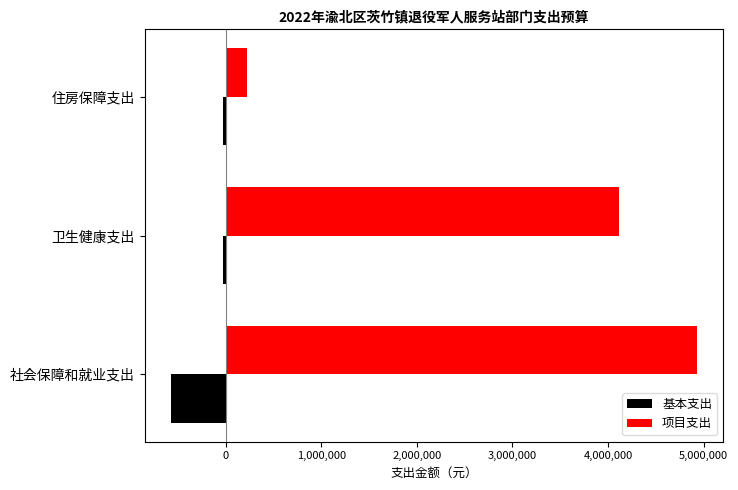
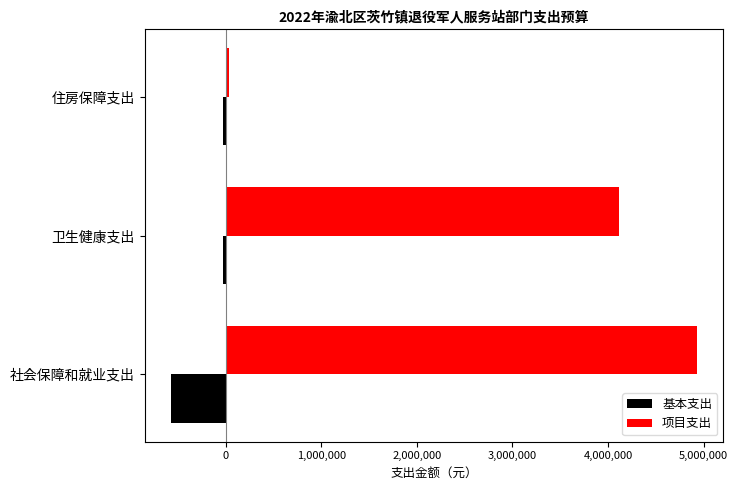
  {
    "基本支出": {
      "社会保障和就业支出": "-600,000"
    },
    "项目支出": {
-     "住房保障支出": "200,000",
+     "住房保障支出": "0",
      "卫生健康支出": "4,100,000",
      "社会保障和就业支出": "4,900,000"
    }
  }
